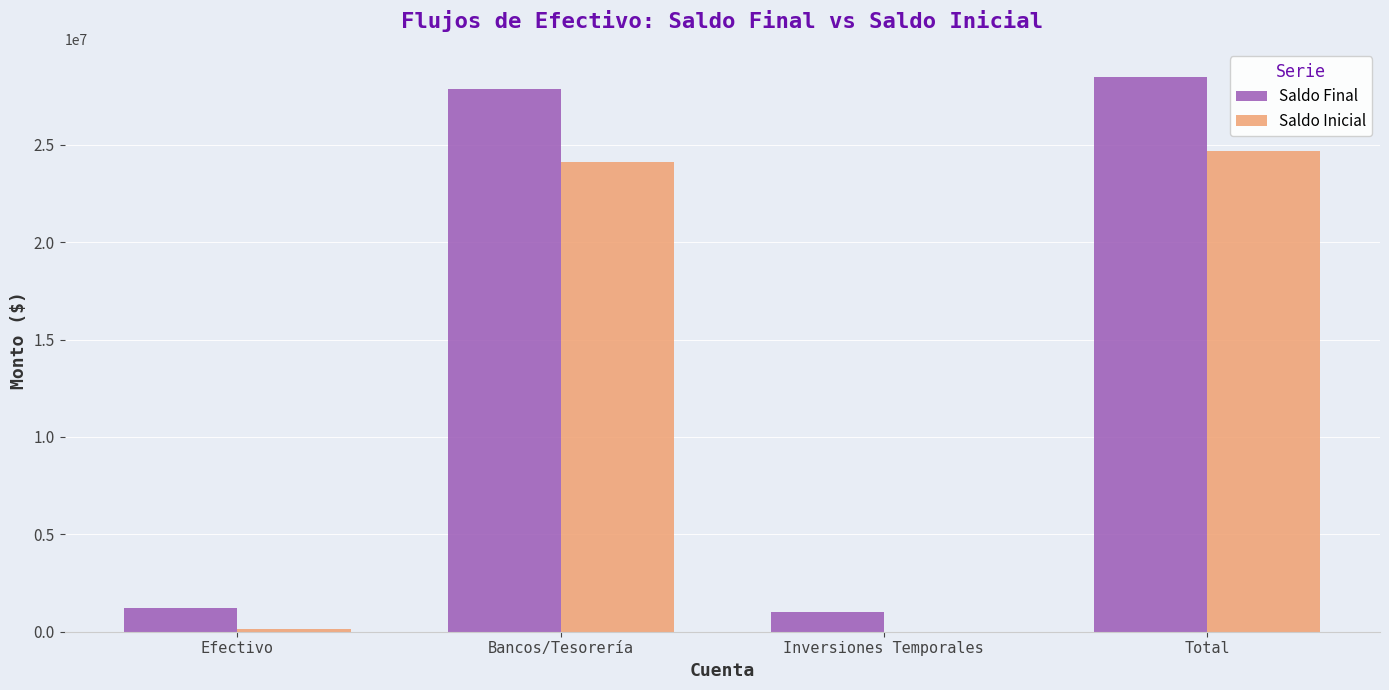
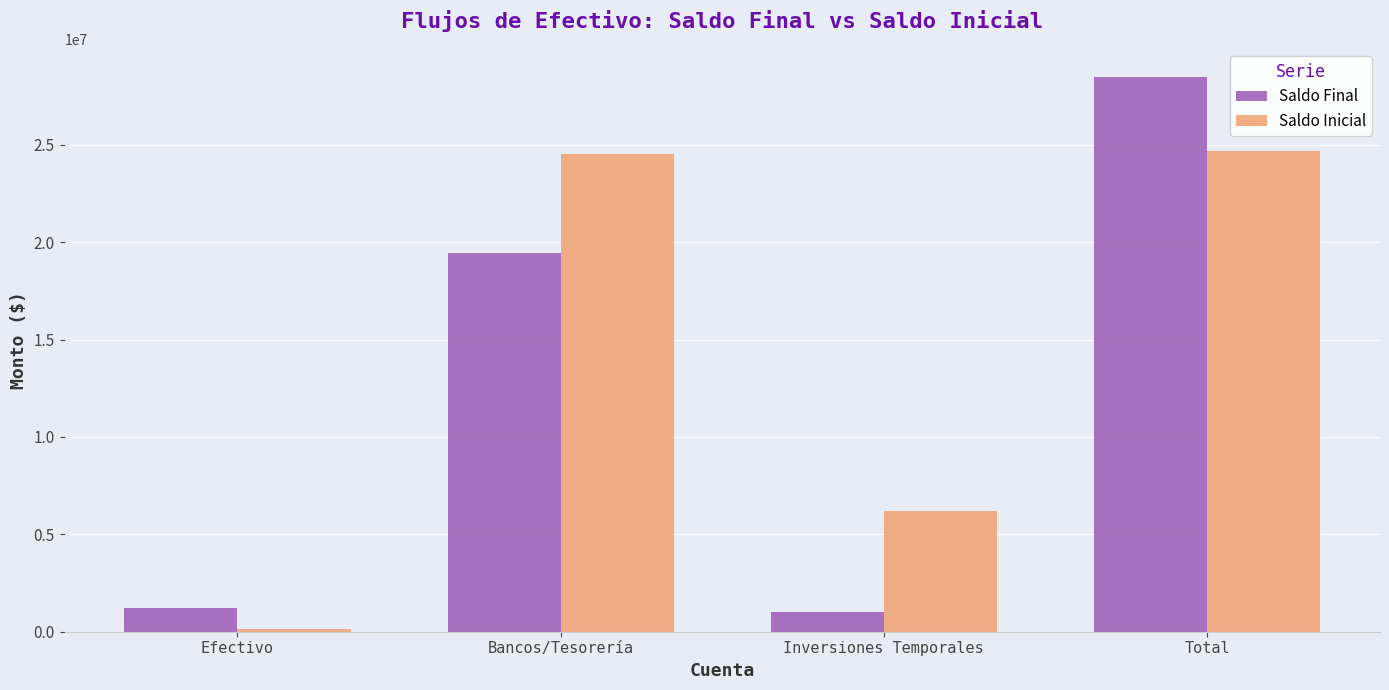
  {
    "Saldo Final": {
      "Efectivo": 1200000,
-     "Bancos/Tesorería": 27900000,
+     "Bancos/Tesorería": 19400000,
      "Inversiones Temporales": 1000000,
      "Total": 28500000
    },
    "Saldo Inicial": {
      "Efectivo": 100000,
-     "Bancos/Tesorería": 24100000,
-     "Inversiones Temporales": 0,
+     "Bancos/Tesorería": 24500000,
+     "Inversiones Temporales": 6200000,
      "Total": 24700000
    }
  }
